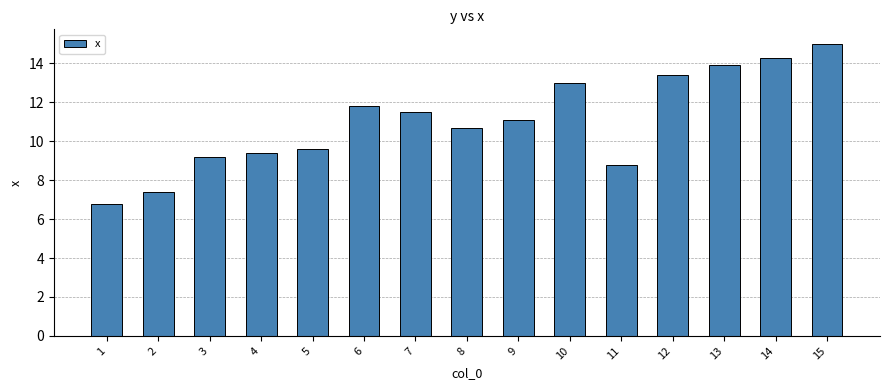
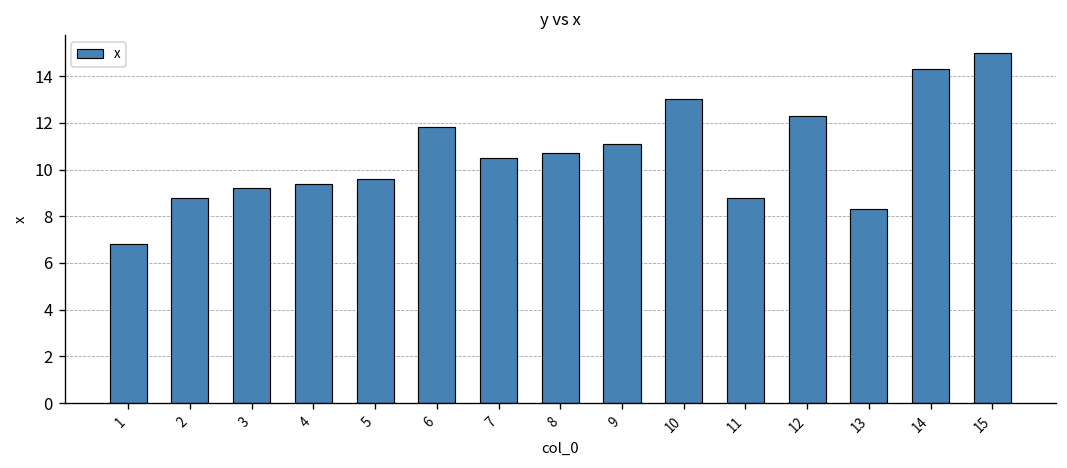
  {
    "1": 6.8,
-   "2": 7.4,
+   "2": 8.8,
    "3": 9.2,
    "4": 9.4,
    "5": 9.6,
    "6": 11.8,
-   "7": 11.5,
+   "7": 10.5,
    "8": 10.7,
    "9": 11.1,
    "10": 13.0,
    "11": 8.8,
-   "12": 13.4,
-   "13": 13.9,
+   "12": 12.3,
+   "13": 8.3,
    "14": 14.3,
    "15": 15.0
  }
